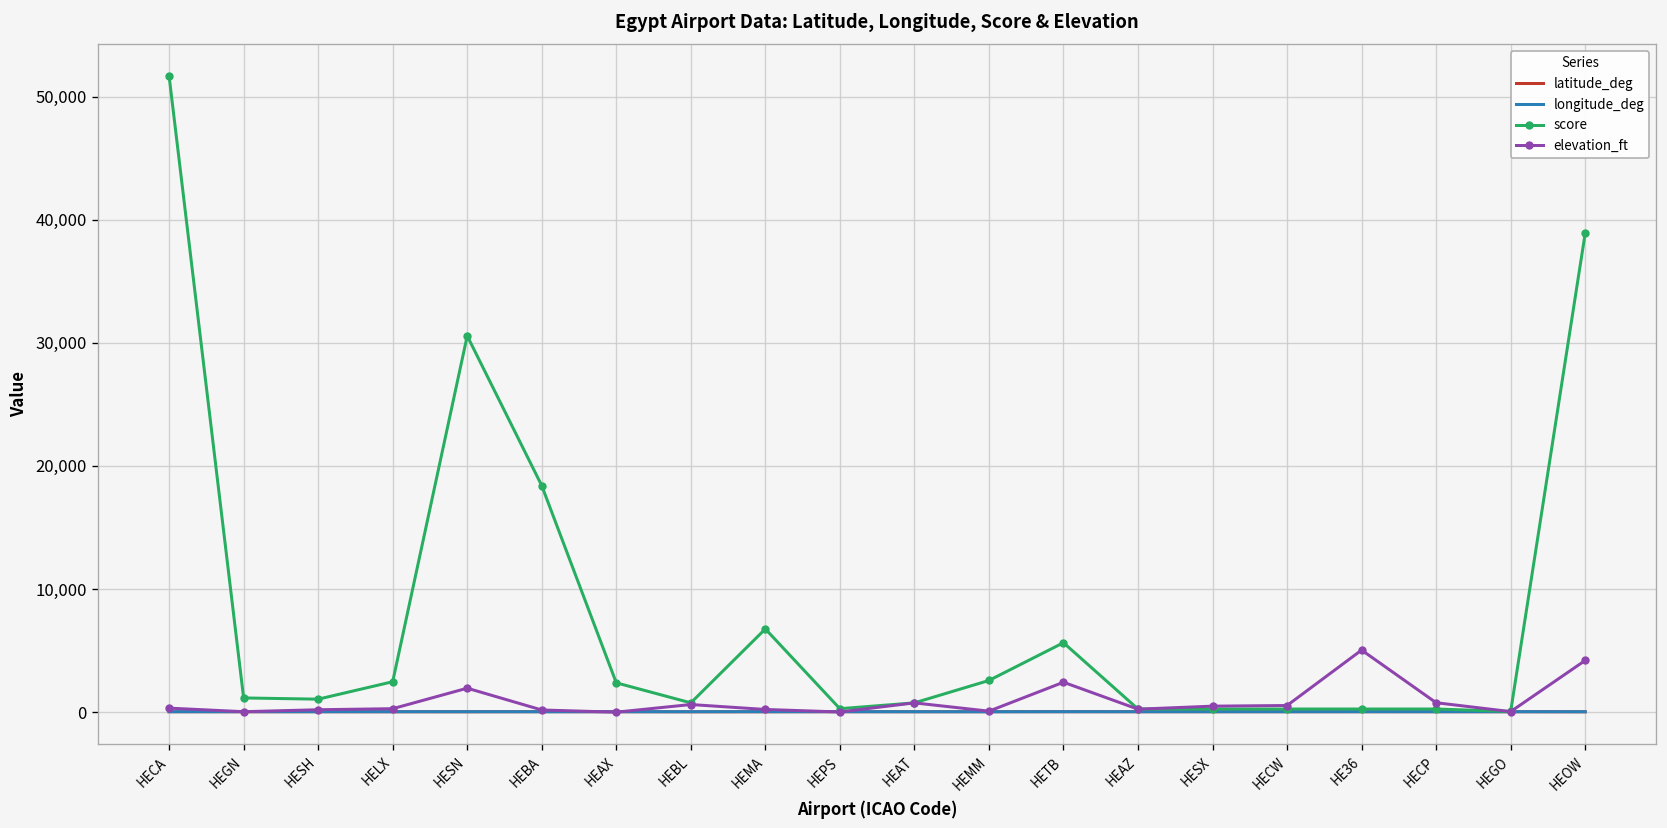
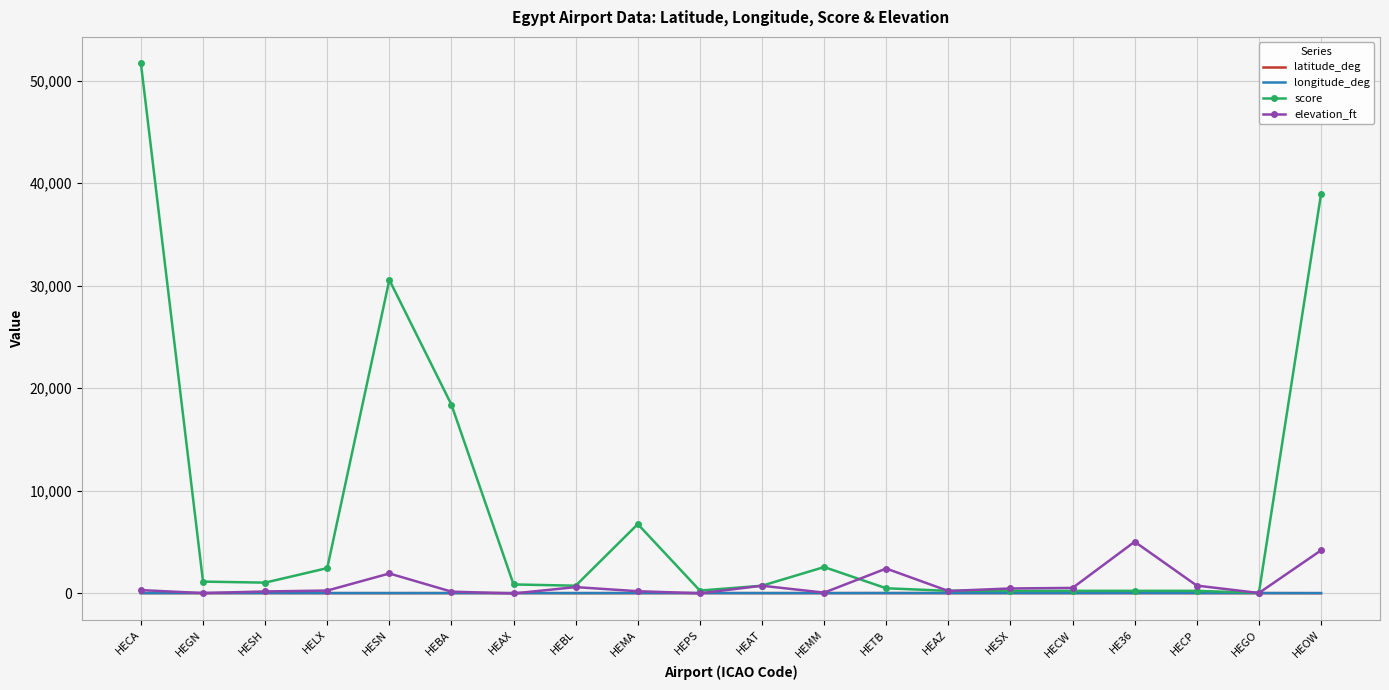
  {
    "longitude_deg": {
      "HECA": "0",
      "HESN": "0",
      "HEBL": "0",
      "HEAT": "0",
      "HETB": "0",
      "HEOW": "0"
    },
    "score": {
      "HECA": "51,700",
      "HEGN": "1,200",
      "HESH": "1,100",
      "HELX": "2,500",
      "HESN": "30,600",
      "HEBA": "18,400",
-     "HEAX": "2,400",
+     "HEAX": "900",
      "HEMA": "6,800",
      "HEMM": "2,600",
-     "HETB": "5,600",
+     "HETB": "500",
      "HEOW": "38,900"
    },
    "elevation_ft": {
      "HECA": "300",
      "HESN": "1,900",
      "HETB": "2,400",
      "HECW": "500",
      "HE36": "5,000",
      "HECP": "800",
      "HEOW": "4,200"
    }
  }
